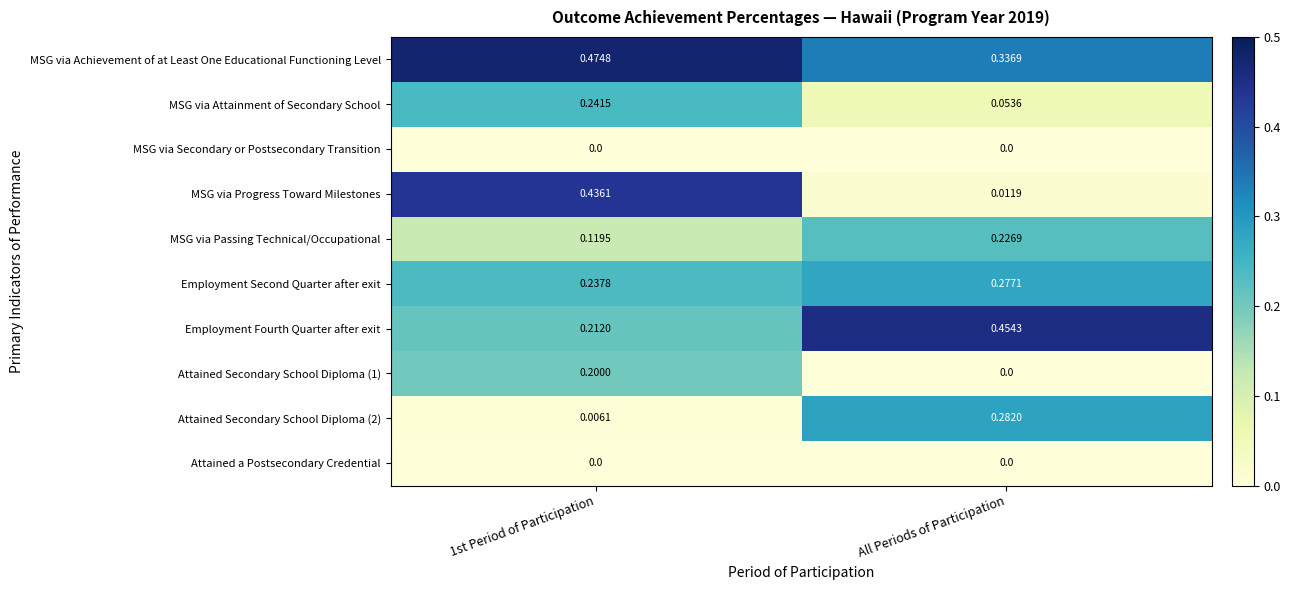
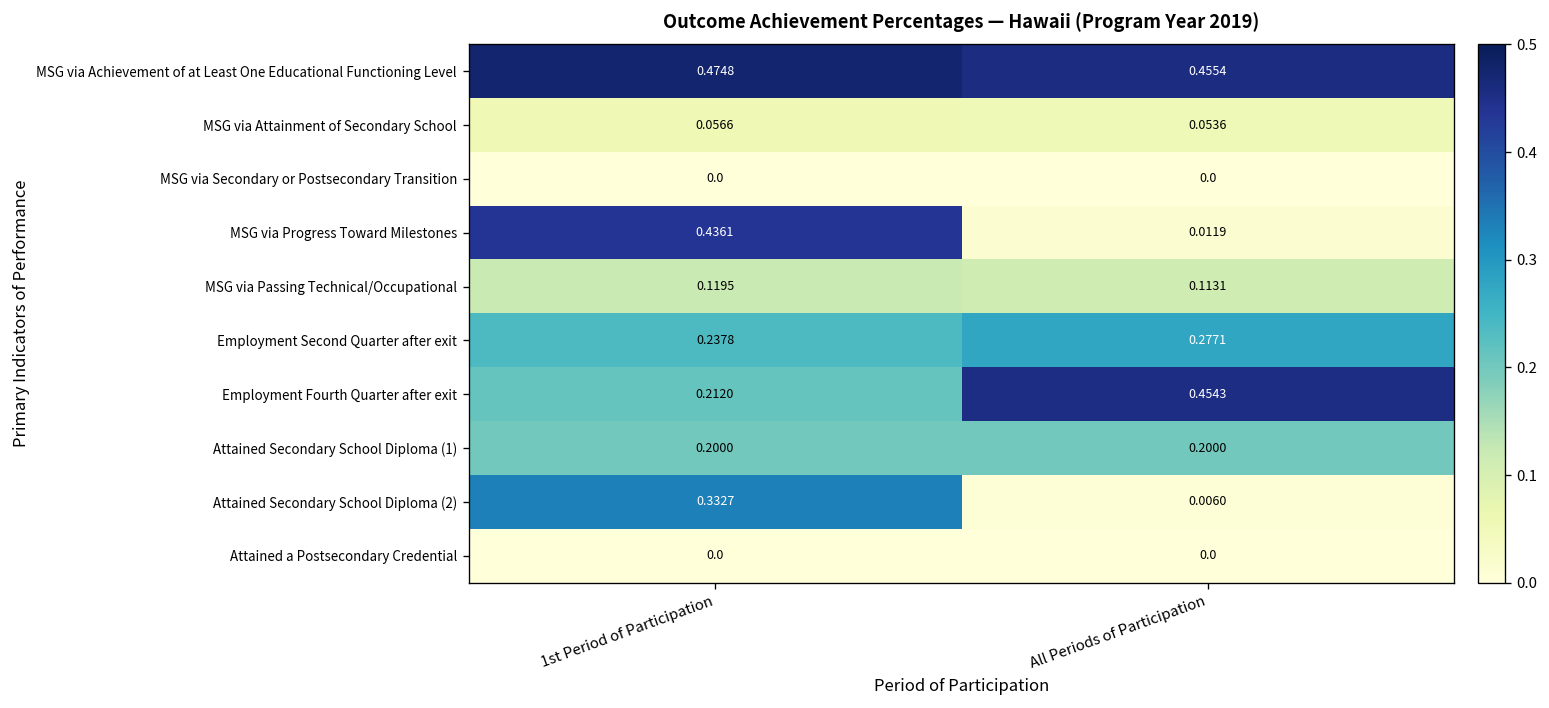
  {
    "MSG via Achievement of at Least One Educational Functioning Level": {
      "1st Period of Participation": 0.4748,
-     "All Periods of Participation": 0.3369
+     "All Periods of Participation": 0.4554
    },
    "MSG via Attainment of Secondary School": {
-     "1st Period of Participation": 0.2415,
+     "1st Period of Participation": 0.0566,
      "All Periods of Participation": 0.0536
    },
    "MSG via Secondary or Postsecondary Transition": {
      "1st Period of Participation": 0.0,
      "All Periods of Participation": 0.0
    },
    "MSG via Progress Toward Milestones": {
      "1st Period of Participation": 0.4361,
      "All Periods of Participation": 0.0119
    },
    "MSG via Passing Technical/Occupational": {
      "1st Period of Participation": 0.1195,
-     "All Periods of Participation": 0.2269
+     "All Periods of Participation": 0.1131
    },
    "Employment Second Quarter after exit": {
      "1st Period of Participation": 0.2378,
      "All Periods of Participation": 0.2771
    },
    "Employment Fourth Quarter after exit": {
      "1st Period of Participation": 0.2120,
      "All Periods of Participation": 0.4543
    },
    "Attained Secondary School Diploma (1)": {
      "1st Period of Participation": 0.2000,
-     "All Periods of Participation": 0.0
+     "All Periods of Participation": 0.2000
    },
    "Attained Secondary School Diploma (2)": {
-     "1st Period of Participation": 0.0061,
-     "All Periods of Participation": 0.2820
+     "1st Period of Participation": 0.3327,
+     "All Periods of Participation": 0.0060
    },
    "Attained a Postsecondary Credential": {
      "1st Period of Participation": 0.0,
      "All Periods of Participation": 0.0
    }
  }
